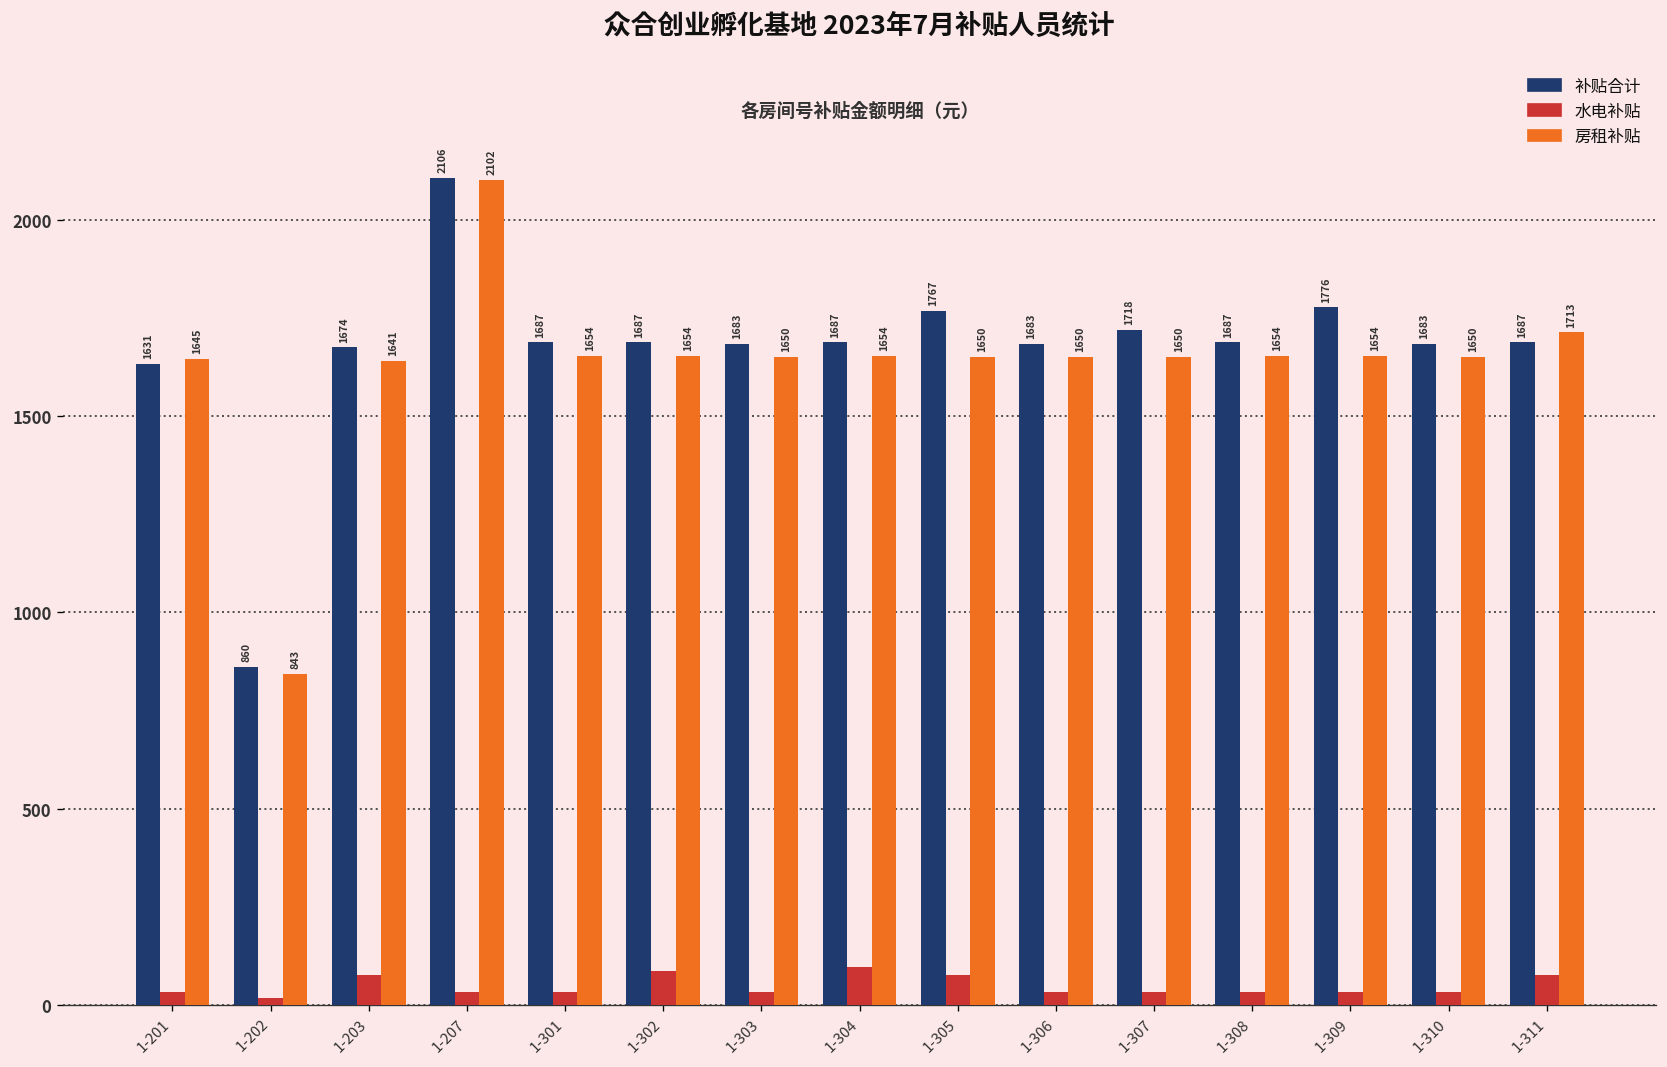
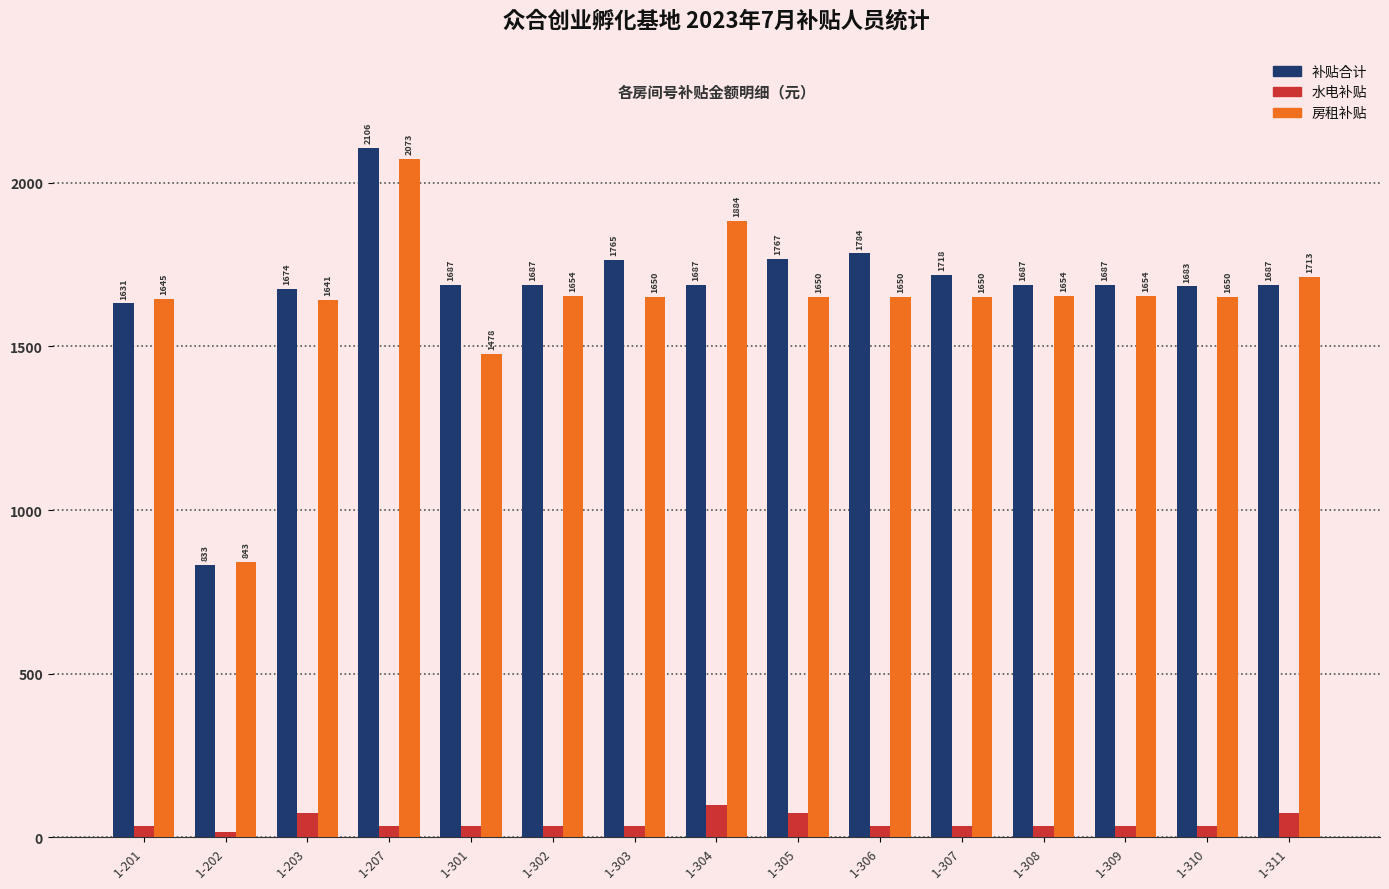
  {
    "补贴合计": {
      "1-201": 1631,
-     "1-202": 860,
+     "1-202": 833,
      "1-203": 1674,
      "1-207": 2106,
      "1-301": 1687,
      "1-302": 1687,
-     "1-303": 1683,
+     "1-303": 1765,
      "1-304": 1687,
      "1-305": 1767,
-     "1-306": 1683,
+     "1-306": 1784,
      "1-307": 1718,
      "1-308": 1687,
-     "1-309": 1776,
+     "1-309": 1687,
      "1-310": 1683,
      "1-311": 1687
    },
    "水电补贴": {
      "1-201": 30,
      "1-202": 20,
      "1-203": 70,
      "1-207": 30,
      "1-301": 30,
-     "1-302": 90,
+     "1-302": 30,
      "1-303": 30,
      "1-304": 100,
      "1-305": 80,
      "1-306": 30,
      "1-307": 30,
      "1-308": 30,
      "1-309": 30,
      "1-310": 30,
      "1-311": 80
    },
    "房租补贴": {
      "1-201": 1645,
      "1-202": 843,
      "1-203": 1641,
-     "1-207": 2102,
-     "1-301": 1654,
+     "1-207": 2073,
+     "1-301": 1478,
      "1-302": 1654,
      "1-303": 1650,
-     "1-304": 1654,
+     "1-304": 1884,
      "1-305": 1650,
      "1-306": 1650,
      "1-307": 1650,
      "1-308": 1654,
      "1-309": 1654,
      "1-310": 1650,
      "1-311": 1713
    }
  }
